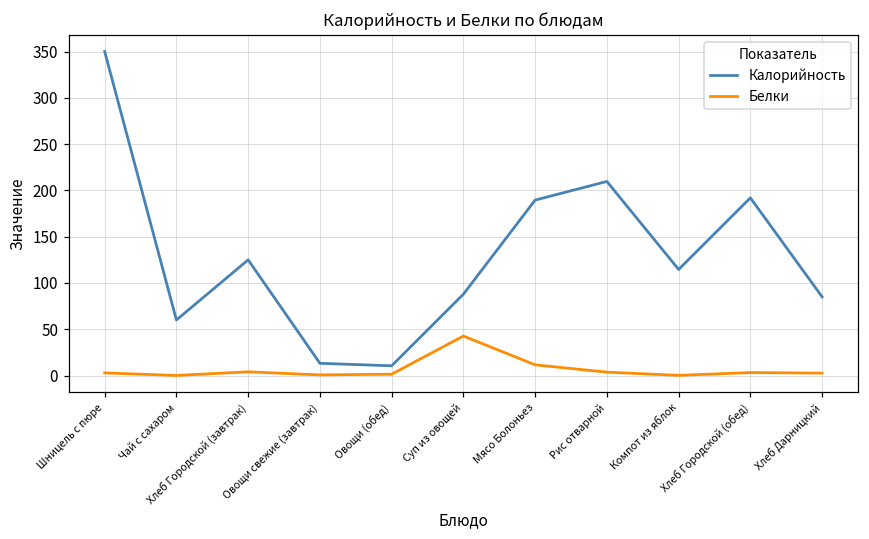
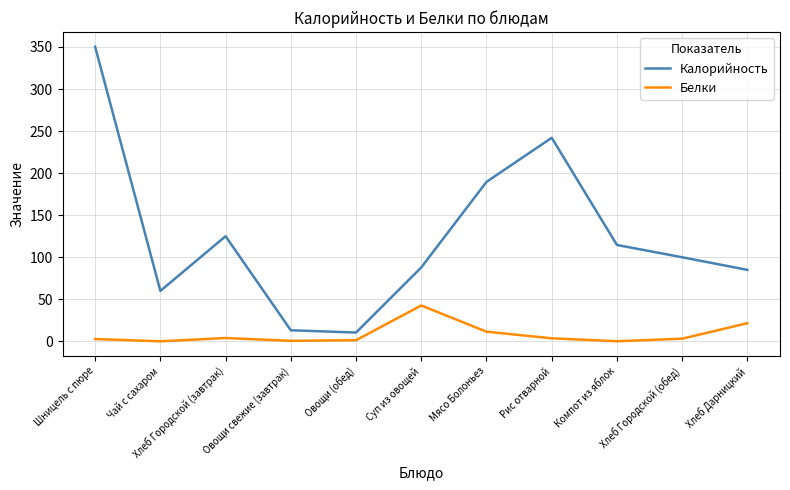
  {
    "Калорийность": {
      "Шницель с пюре": 350,
      "Чай с сахаром": 60,
      "Хлеб Городской (завтрак)": 130,
      "Овощи свежие (завтрак)": 10,
      "Овощи (обед)": 10,
      "Суп из овощей": 90,
      "Мясо Болоньез": 190,
-     "Рис отварной": 210,
+     "Рис отварной": 240,
      "Компот из яблок": 110,
-     "Хлеб Городской (обед)": 190,
+     "Хлеб Городской (обед)": 100,
      "Хлеб Дарницкий": 90
    },
    "Белки": {
      "Шницель с пюре": 0,
      "Чай с сахаром": 0,
      "Хлеб Городской (завтрак)": 0,
      "Овощи свежие (завтрак)": 0,
      "Овощи (обед)": 0,
      "Суп из овощей": 40,
      "Мясо Болоньез": 10,
      "Рис отварной": 0,
      "Компот из яблок": 0,
      "Хлеб Городской (обед)": 0,
-     "Хлеб Дарницкий": 0
+     "Хлеб Дарницкий": 20
    }
  }
